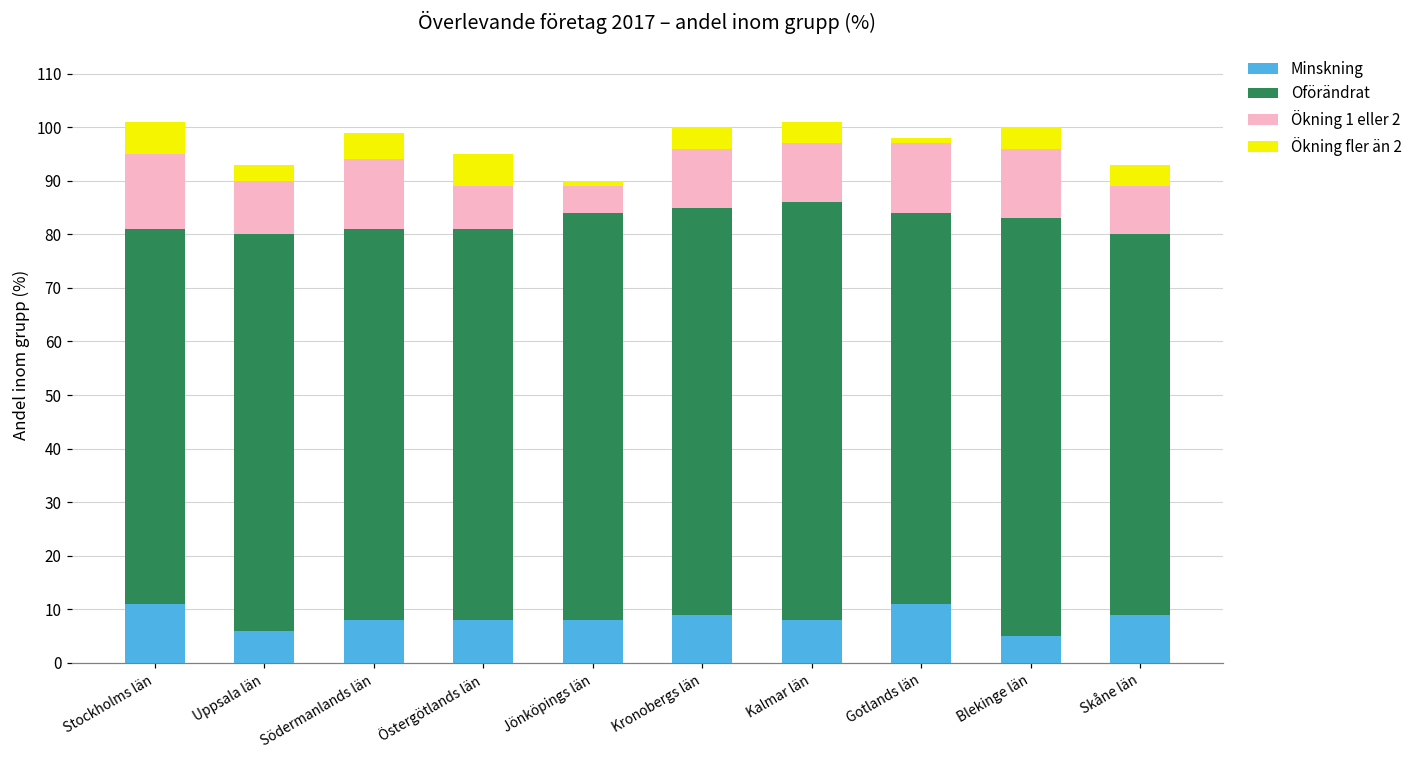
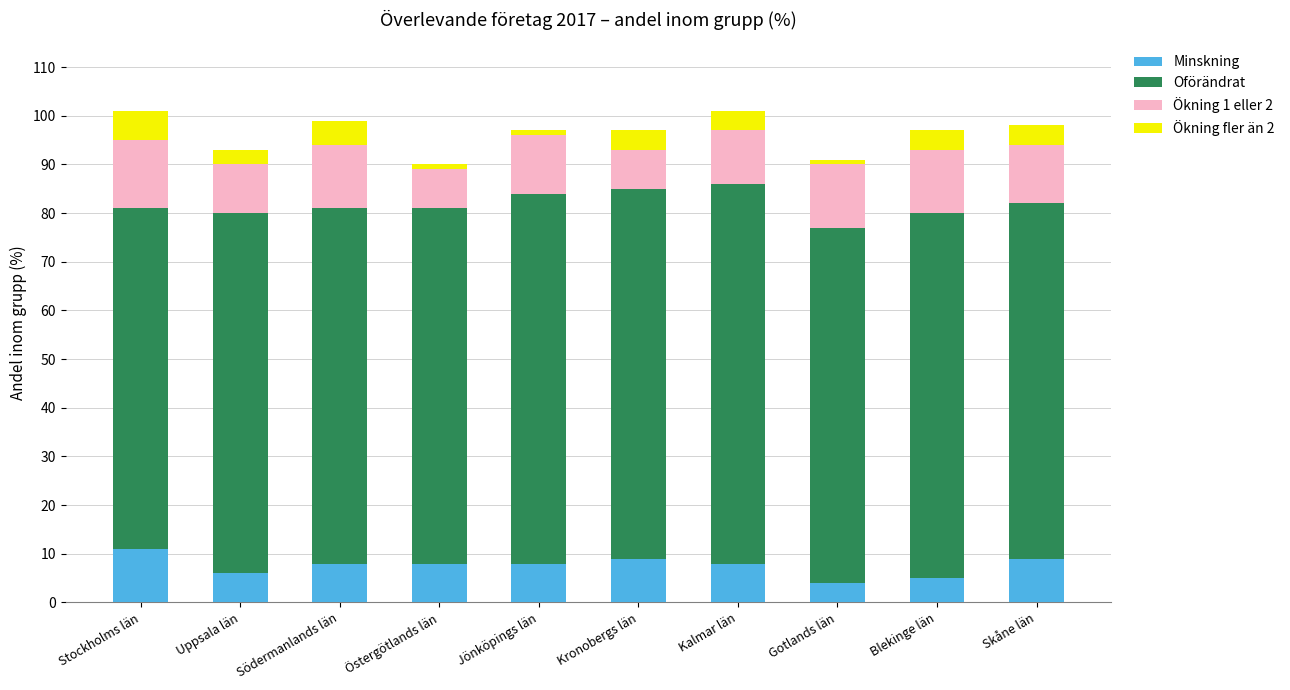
  {
    "Minskning": {
      "Stockholms län": 11,
      "Uppsala län": 6,
      "Södermanlands län": 8,
      "Östergötlands län": 8,
      "Jönköpings län": 8,
      "Kronobergs län": 9,
      "Kalmar län": 8,
-     "Gotlands län": 11,
+     "Gotlands län": 4,
      "Blekinge län": 5,
      "Skåne län": 9
    },
    "Oförändrat": {
      "Stockholms län": 70,
      "Uppsala län": 74,
      "Södermanlands län": 73,
      "Östergötlands län": 73,
      "Jönköpings län": 76,
      "Kronobergs län": 76,
      "Kalmar län": 78,
      "Gotlands län": 73,
-     "Blekinge län": 78,
-     "Skåne län": 71
+     "Blekinge län": 75,
+     "Skåne län": 73
    },
    "Ökning 1 eller 2": {
      "Stockholms län": 14,
      "Uppsala län": 10,
      "Södermanlands län": 13,
      "Östergötlands län": 8,
-     "Jönköpings län": 5,
-     "Kronobergs län": 11,
+     "Jönköpings län": 12,
+     "Kronobergs län": 8,
      "Kalmar län": 11,
      "Gotlands län": 13,
      "Blekinge län": 13,
-     "Skåne län": 9
+     "Skåne län": 12
    },
    "Ökning fler än 2": {
      "Stockholms län": 6,
      "Uppsala län": 3,
      "Södermanlands län": 5,
-     "Östergötlands län": 6,
+     "Östergötlands län": 1,
      "Jönköpings län": 1,
      "Kronobergs län": 4,
      "Kalmar län": 4,
      "Gotlands län": 1,
      "Blekinge län": 4,
      "Skåne län": 4
    }
  }
